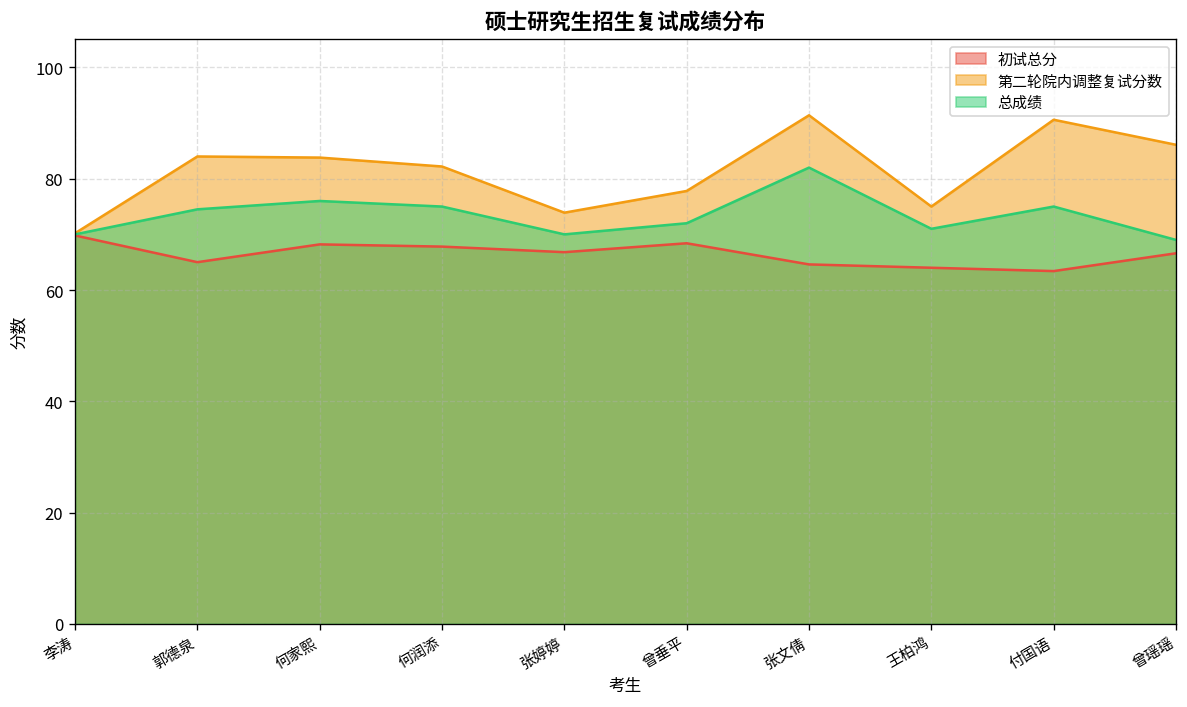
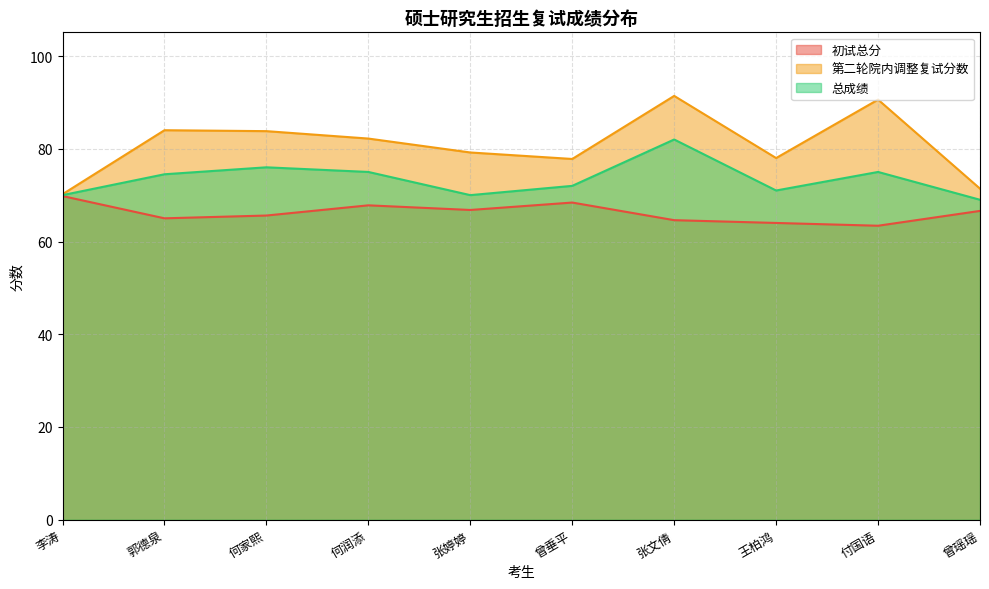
  {
    "初试总分": {
      "郭德泉": 65,
-     "何家熙": 68,
+     "何家熙": 66,
      "何润添": 68,
      "张婷婷": 67,
      "曾垂平": 68,
      "张文倩": 65,
      "王柏鸿": 64,
      "付国语": 63,
      "曾瑶瑶": 67
    },
    "第二轮院内调整复试分数": {
      "郭德泉": 84,
      "何家熙": 84,
      "何润添": 82,
-     "张婷婷": 74,
+     "张婷婷": 79,
      "曾垂平": 78,
      "张文倩": 91,
-     "王柏鸿": 75,
-     "曾瑶瑶": 86
+     "王柏鸿": 78,
+     "曾瑶瑶": 71
    },
    "总成绩": {
      "郭德泉": 75,
      "何家熙": 76,
      "何润添": 75,
      "张婷婷": 70,
      "曾垂平": 72,
      "张文倩": 82,
      "王柏鸿": 71,
      "付国语": 75,
      "曾瑶瑶": 69
    }
  }
